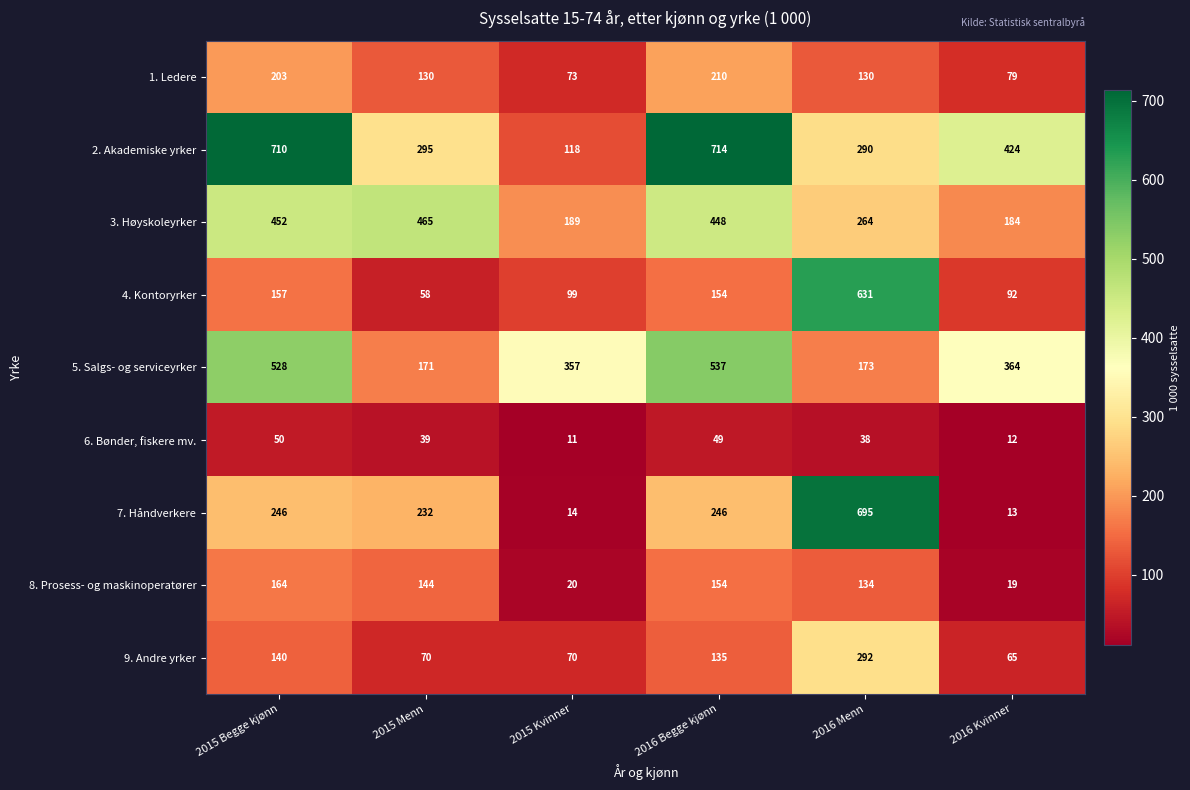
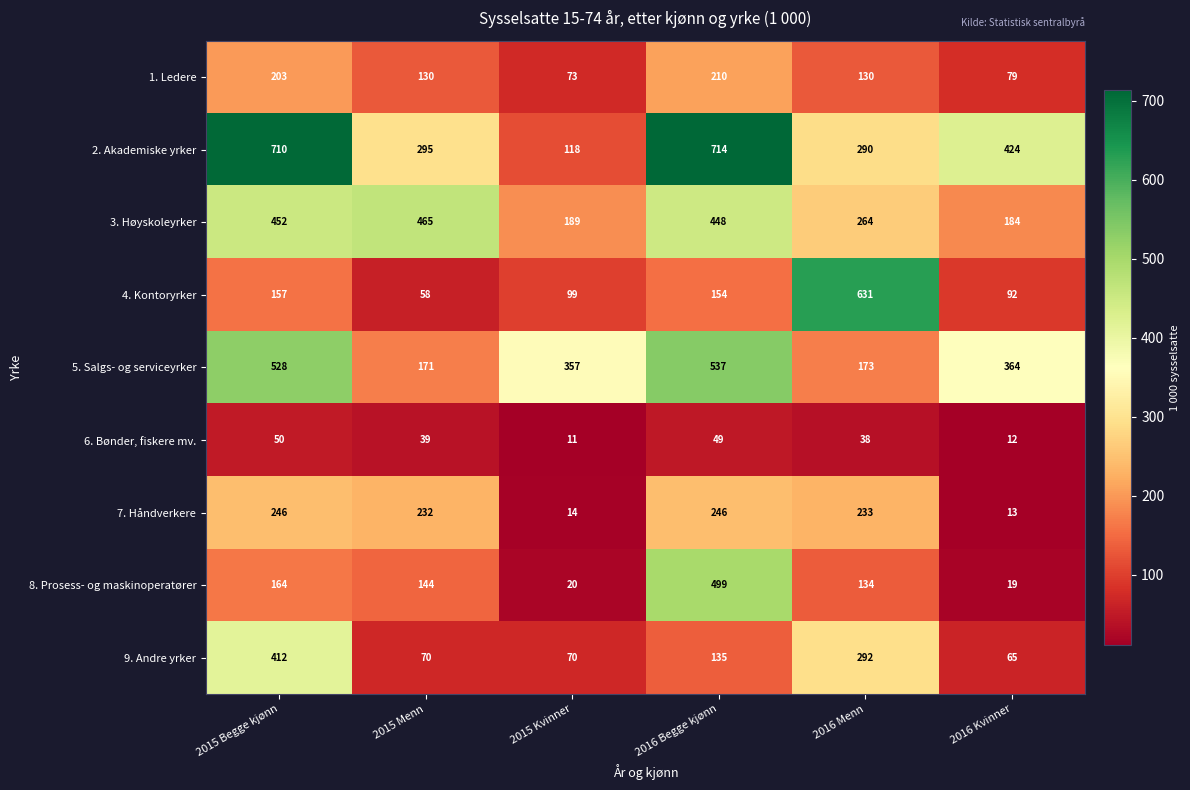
  {
    "1. Ledere": {
      "2015 Begge kjønn": 203,
      "2015 Menn": 130,
      "2015 Kvinner": 73,
      "2016 Begge kjønn": 210,
      "2016 Menn": 130,
      "2016 Kvinner": 79
    },
    "2. Akademiske yrker": {
      "2015 Begge kjønn": 710,
      "2015 Menn": 295,
      "2015 Kvinner": 118,
      "2016 Begge kjønn": 714,
      "2016 Menn": 290,
      "2016 Kvinner": 424
    },
    "3. Høyskoleyrker": {
      "2015 Begge kjønn": 452,
      "2015 Menn": 465,
      "2015 Kvinner": 189,
      "2016 Begge kjønn": 448,
      "2016 Menn": 264,
      "2016 Kvinner": 184
    },
    "4. Kontoryrker": {
      "2015 Begge kjønn": 157,
      "2015 Menn": 58,
      "2015 Kvinner": 99,
      "2016 Begge kjønn": 154,
      "2016 Menn": 631,
      "2016 Kvinner": 92
    },
    "5. Salgs- og serviceyrker": {
      "2015 Begge kjønn": 528,
      "2015 Menn": 171,
      "2015 Kvinner": 357,
      "2016 Begge kjønn": 537,
      "2016 Menn": 173,
      "2016 Kvinner": 364
    },
    "6. Bønder, fiskere mv.": {
      "2015 Begge kjønn": 50,
      "2015 Menn": 39,
      "2015 Kvinner": 11,
      "2016 Begge kjønn": 49,
      "2016 Menn": 38,
      "2016 Kvinner": 12
    },
    "7. Håndverkere": {
      "2015 Begge kjønn": 246,
      "2015 Menn": 232,
      "2015 Kvinner": 14,
      "2016 Begge kjønn": 246,
-     "2016 Menn": 695,
+     "2016 Menn": 233,
      "2016 Kvinner": 13
    },
    "8. Prosess- og maskinoperatører": {
      "2015 Begge kjønn": 164,
      "2015 Menn": 144,
      "2015 Kvinner": 20,
-     "2016 Begge kjønn": 154,
+     "2016 Begge kjønn": 499,
      "2016 Menn": 134,
      "2016 Kvinner": 19
    },
    "9. Andre yrker": {
-     "2015 Begge kjønn": 140,
+     "2015 Begge kjønn": 412,
      "2015 Menn": 70,
      "2015 Kvinner": 70,
      "2016 Begge kjønn": 135,
      "2016 Menn": 292,
      "2016 Kvinner": 65
    }
  }
